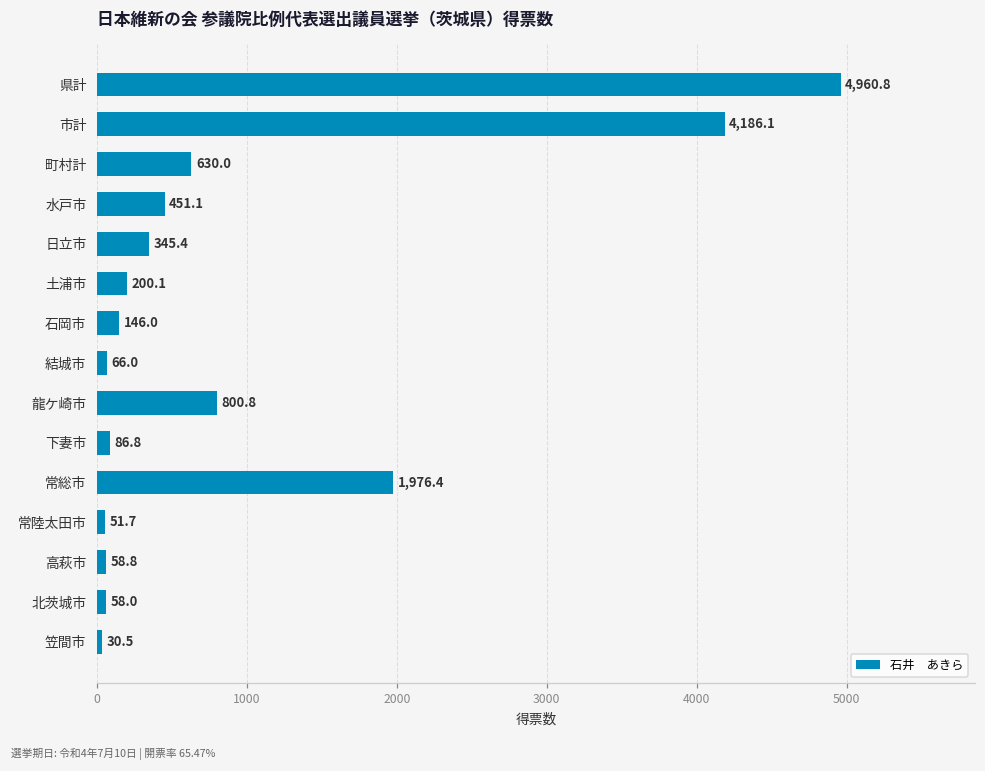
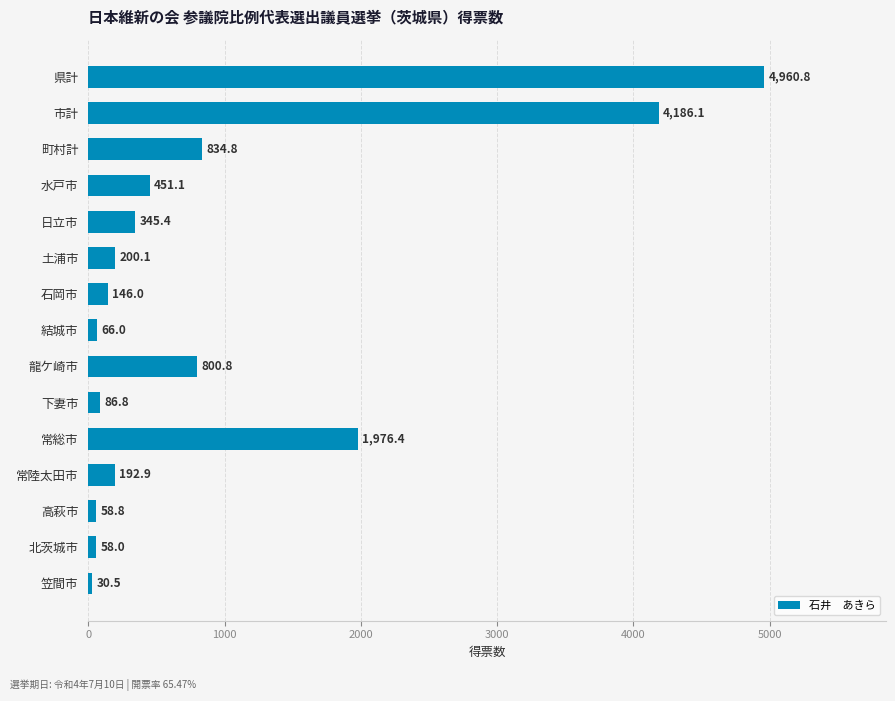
  {
    "県計": "4,960.8",
    "市計": "4,186.1",
-   "町村計": "630.0",
+   "町村計": "834.8",
    "水戸市": "451.1",
    "日立市": "345.4",
    "土浦市": "200.1",
    "石岡市": "146.0",
    "結城市": "66.0",
    "龍ケ崎市": "800.8",
    "下妻市": "86.8",
    "常総市": "1,976.4",
-   "常陸太田市": "51.7",
+   "常陸太田市": "192.9",
    "高萩市": "58.8",
    "北茨城市": "58.0",
    "笠間市": "30.5"
  }
